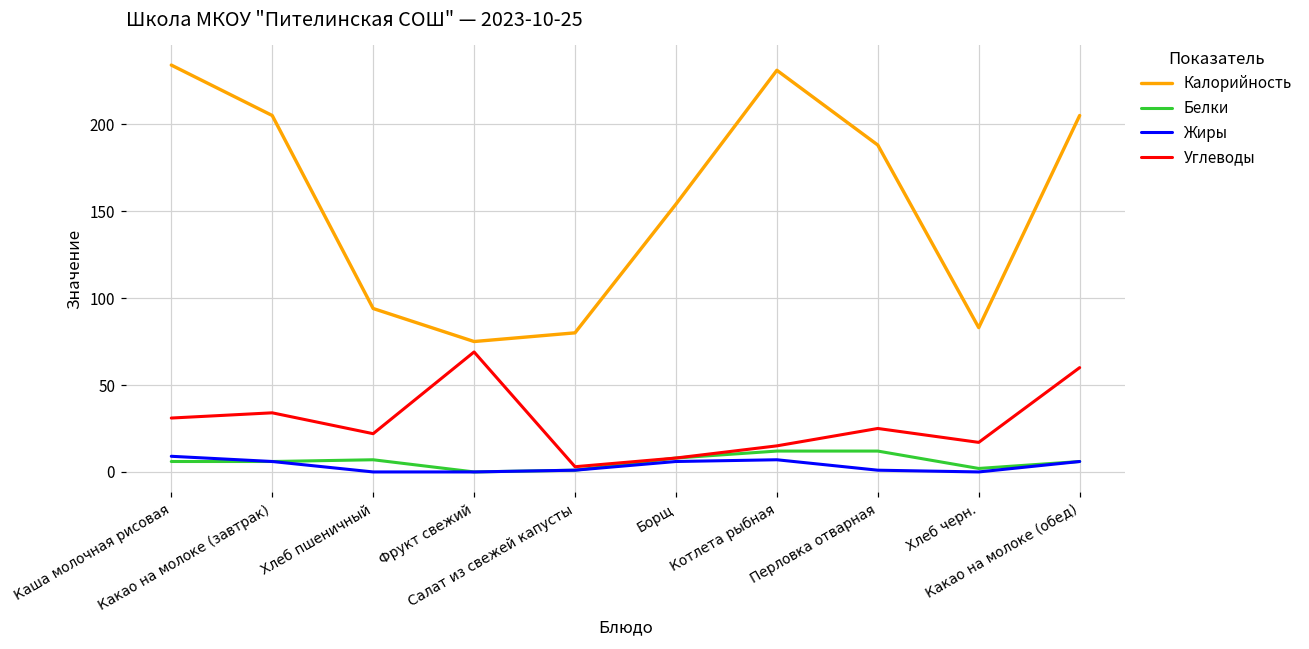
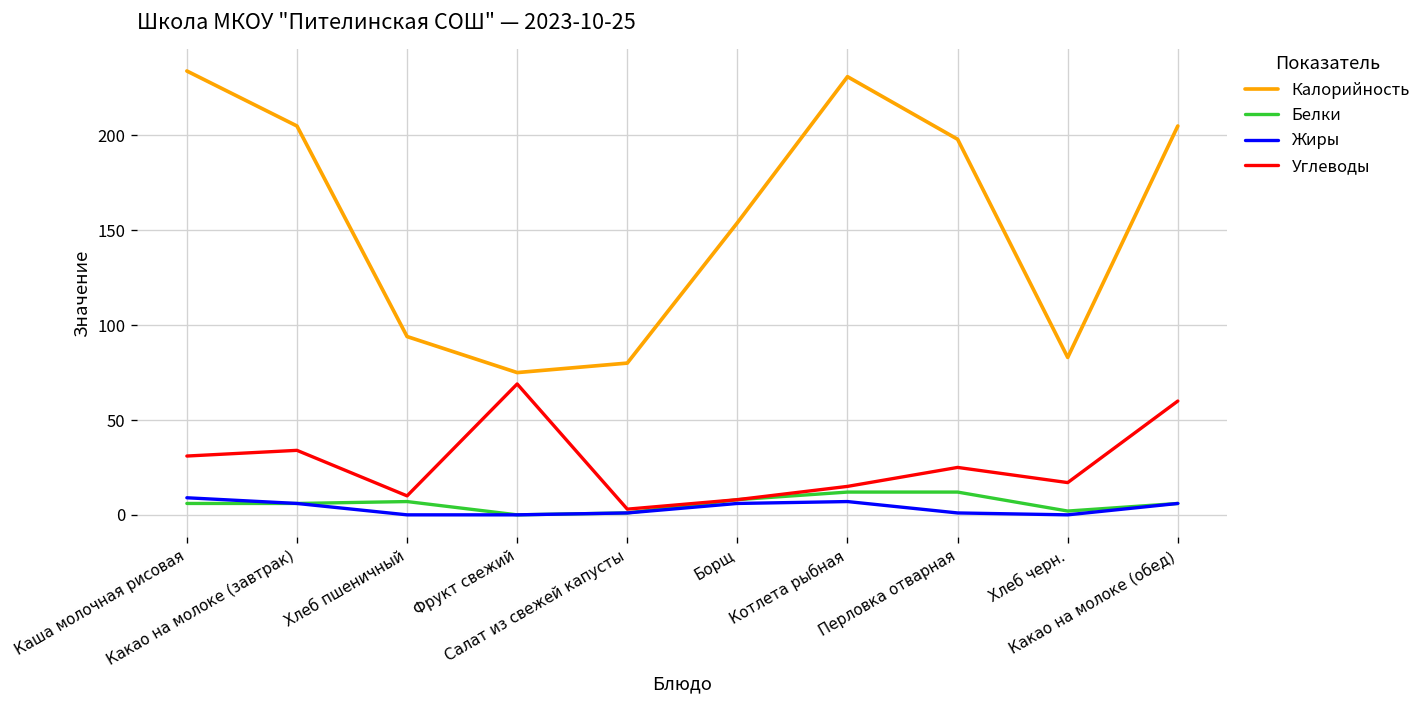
  {
    "Калорийность": {
      "Каша молочная рисовая": 234,
      "Какао на молоке (завтрак)": 205,
      "Хлеб пшеничный": 94,
      "Фрукт свежий": 75,
      "Салат из свежей капусты": 80,
      "Борщ": 154,
      "Котлета рыбная": 231,
-     "Перловка отварная": 188,
+     "Перловка отварная": 198,
      "Хлеб черн.": 83,
      "Какао на молоке (обед)": 205
    },
    "Белки": {
      "Каша молочная рисовая": 6,
      "Хлеб пшеничный": 7,
      "Котлета рыбная": 12,
      "Перловка отварная": 12,
      "Хлеб черн.": 2
    },
    "Жиры": {
      "Каша молочная рисовая": 9,
      "Хлеб пшеничный": 0,
      "Борщ": 6,
      "Котлета рыбная": 7,
      "Перловка отварная": 1,
      "Хлеб черн.": 0
    },
    "Углеводы": {
      "Каша молочная рисовая": 31,
      "Какао на молоке (завтрак)": 34,
-     "Хлеб пшеничный": 22,
+     "Хлеб пшеничный": 10,
      "Фрукт свежий": 69,
      "Салат из свежей капусты": 3,
      "Котлета рыбная": 15,
      "Перловка отварная": 25,
      "Хлеб черн.": 17,
      "Какао на молоке (обед)": 60
    }
  }
